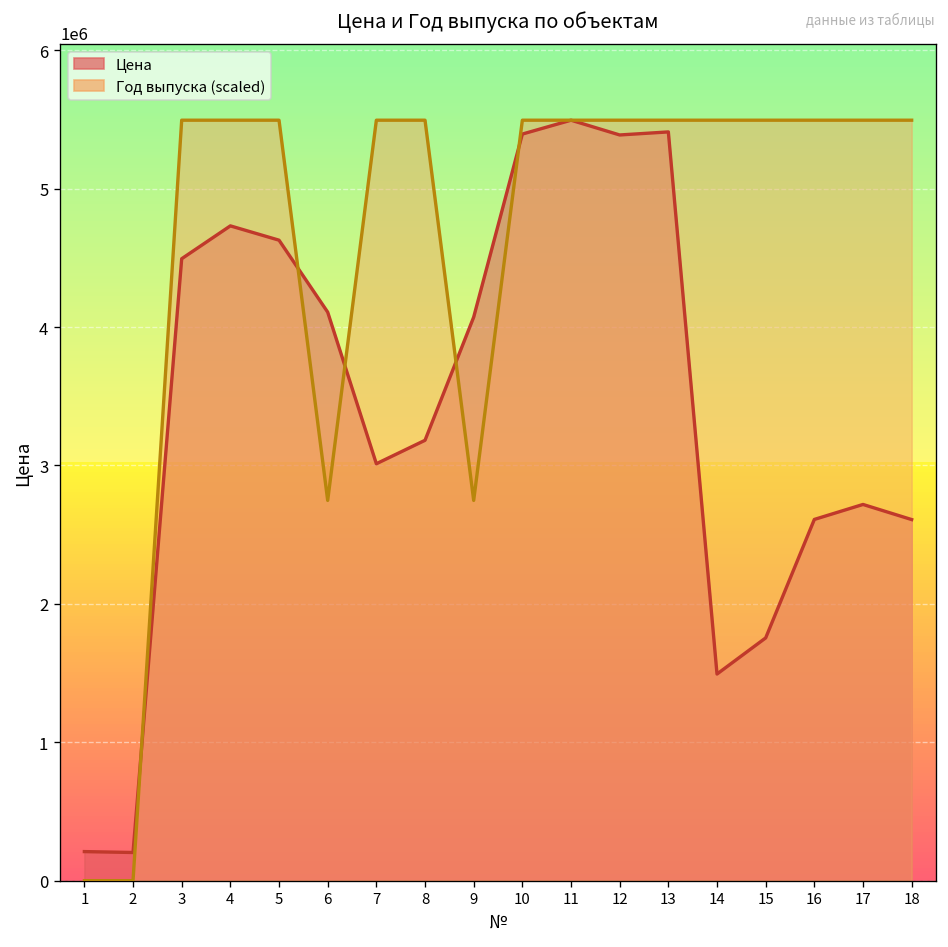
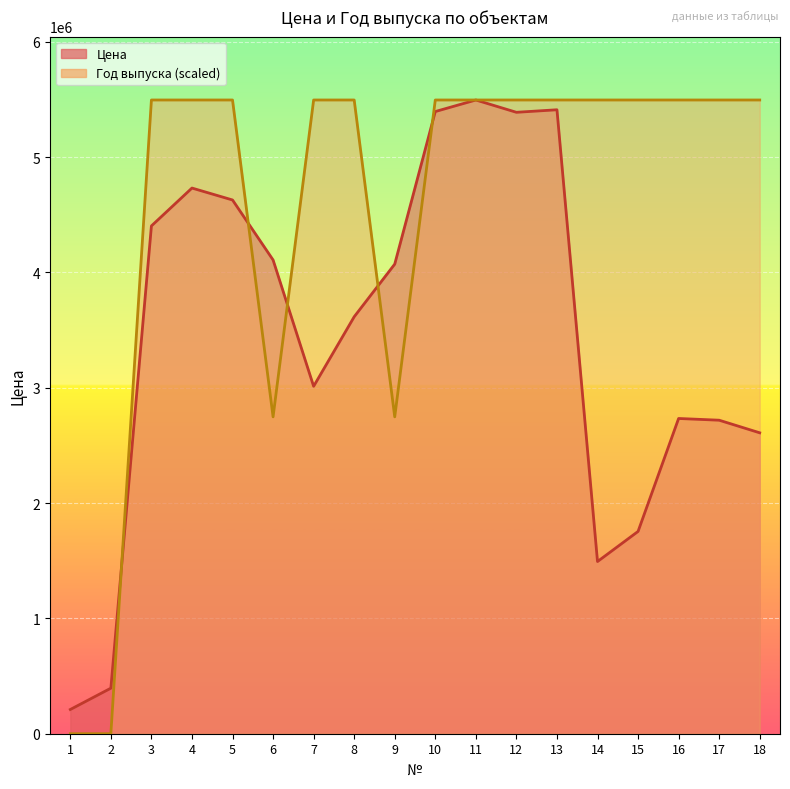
  {
    "Цена": {
      "1": 210000,
-     "2": 200000,
-     "3": 4490000,
+     "2": 390000,
+     "3": 4400000,
      "4": 4730000,
      "5": 4630000,
      "6": 4110000,
      "7": 3010000,
-     "8": 3180000,
+     "8": 3620000,
      "9": 4070000,
      "10": 5390000,
      "12": 5390000,
      "13": 5410000,
      "14": 1490000,
      "15": 1750000,
-     "16": 2610000,
+     "16": 2730000,
      "17": 2720000,
      "18": 2610000
    },
    "Год выпуска (scaled)": {
      "1": 0,
      "2": 0,
      "3": 5490000,
      "4": 5490000,
      "5": 5490000,
      "6": 2750000,
      "7": 5490000,
      "8": 5490000,
      "9": 2750000,
      "10": 5490000,
      "12": 5490000,
      "13": 5490000,
      "14": 5490000,
      "15": 5490000,
      "16": 5490000,
      "17": 5490000,
      "18": 5490000
    }
  }
